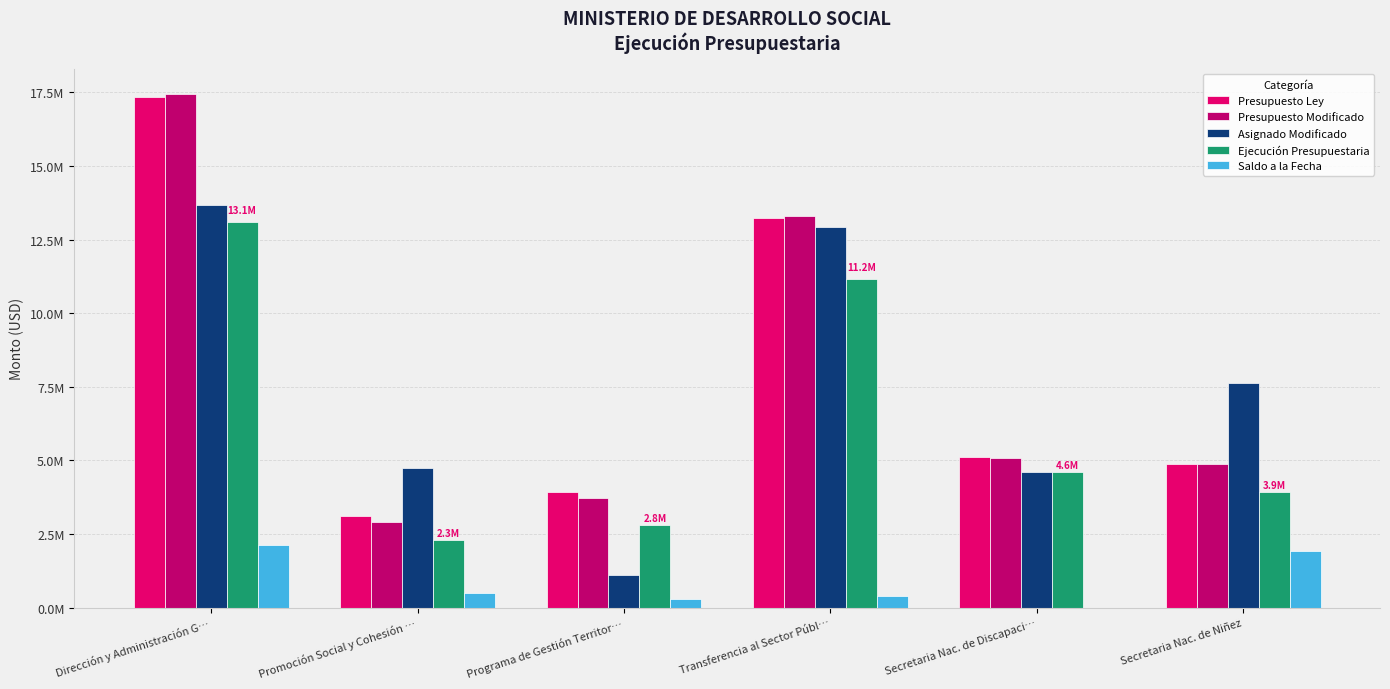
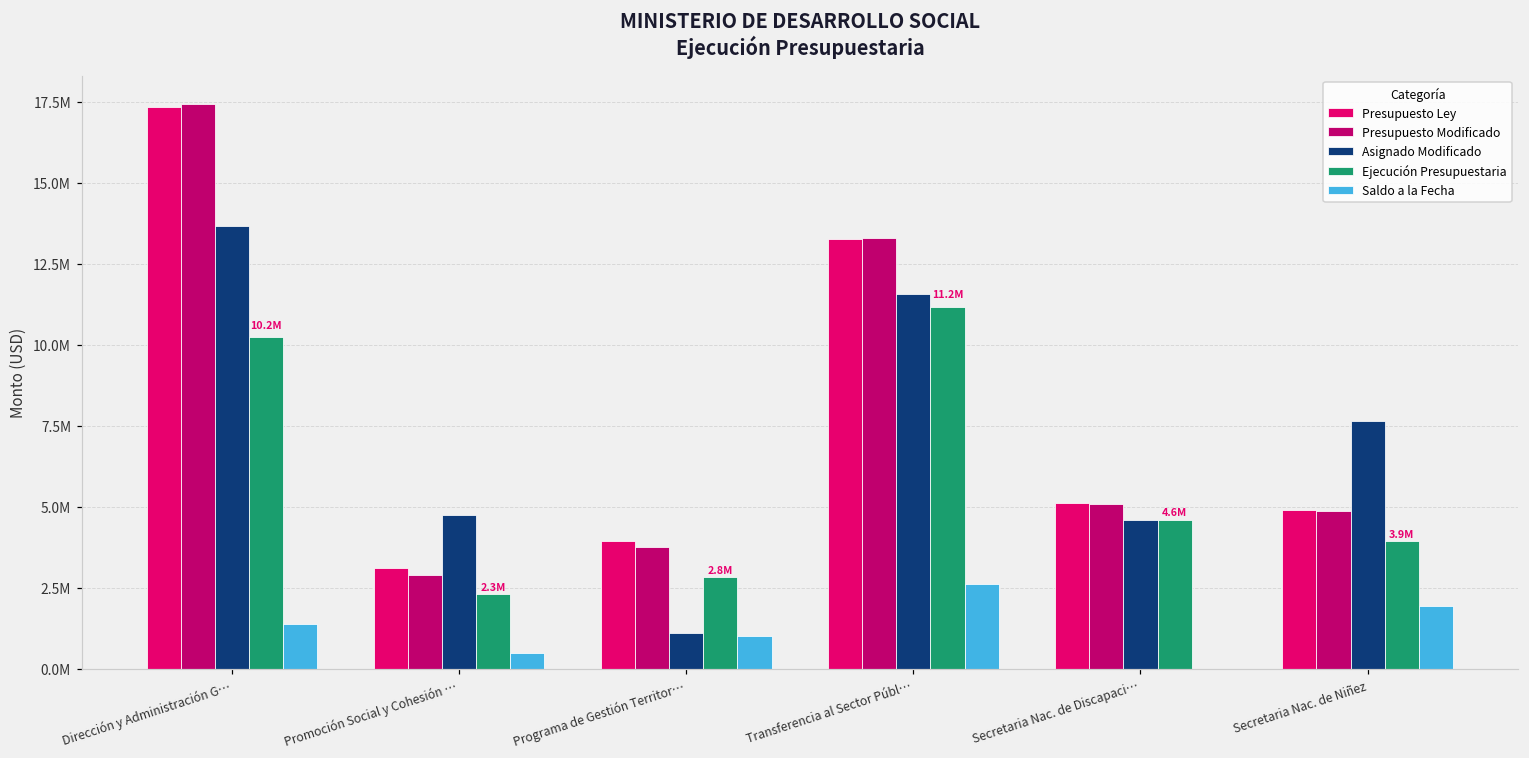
  {
    "Asignado Modificado": {
      "Dirección y Administración G…": "13700000",
      "Promoción Social y Cohesión …": "4800000",
      "Programa de Gestión Territor…": "1100000",
-     "Transferencia al Sector Públ…": "12900000",
+     "Transferencia al Sector Públ…": "11600000",
      "Secretaria Nac. de Niñez": "7600000"
    },
    "Ejecución Presupuestaria": {
-     "Dirección y Administración G…": "13.1M",
+     "Dirección y Administración G…": "10.2M",
      "Promoción Social y Cohesión …": "2.3M",
      "Programa de Gestión Territor…": "2.8M",
      "Transferencia al Sector Públ…": "11.2M",
      "Secretaria Nac. de Discapaci…": "4.6M",
      "Secretaria Nac. de Niñez": "3.9M"
    },
    "Saldo a la Fecha": {
-     "Dirección y Administración G…": "2100000",
+     "Dirección y Administración G…": "1400000",
      "Promoción Social y Cohesión …": "500000",
-     "Programa de Gestión Territor…": "300000",
-     "Transferencia al Sector Públ…": "400000",
+     "Programa de Gestión Territor…": "1000000",
+     "Transferencia al Sector Públ…": "2600000",
      "Secretaria Nac. de Discapaci…": "0",
      "Secretaria Nac. de Niñez": "1900000"
    }
  }
